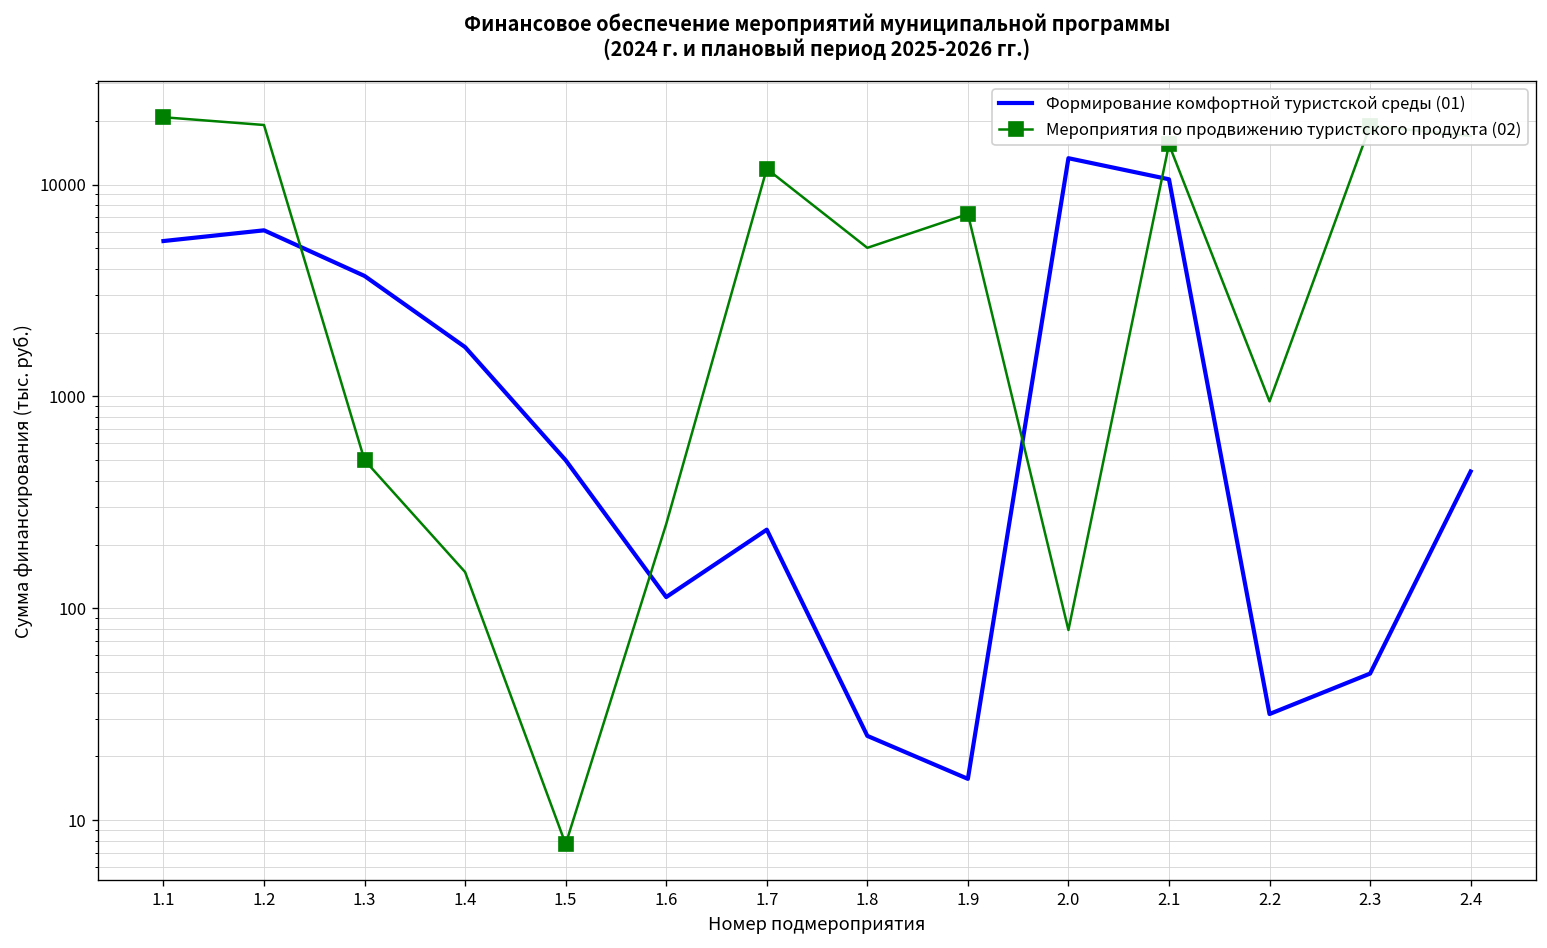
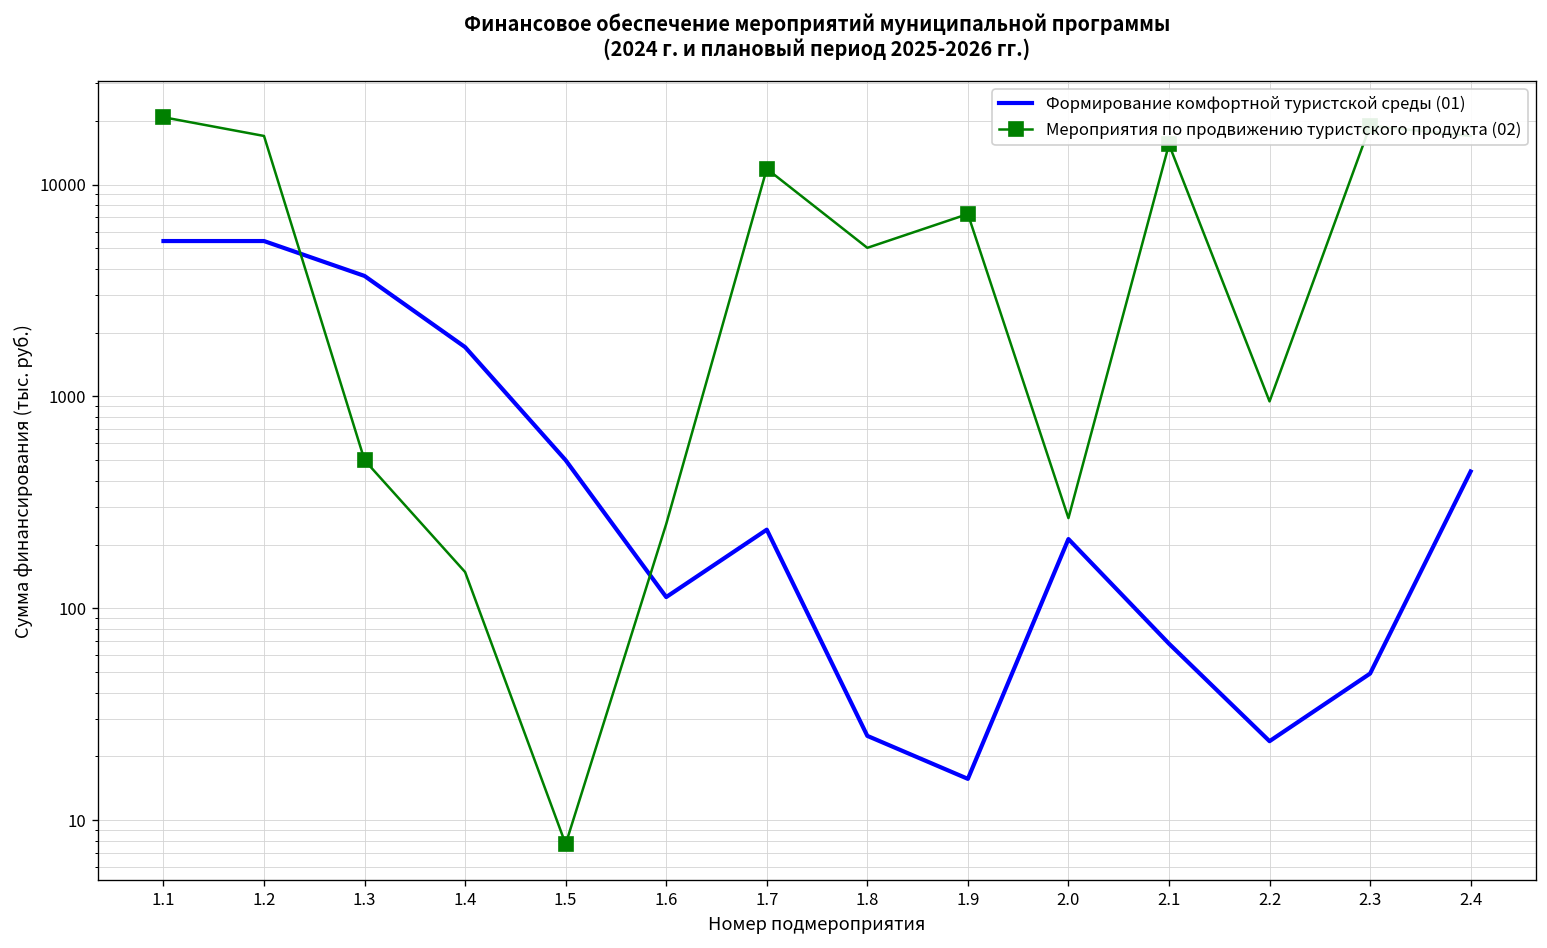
  {
    "Формирование комфортной туристской среды (01)": {
      "1.1": 5400,
-     "1.2": 6100,
+     "1.2": 5400,
      "1.3": 3700,
      "1.4": 1700,
      "1.5": 500,
      "1.6": 110,
      "1.7": 240,
      "1.8": 25,
      "1.9": 16,
-     "2.0": 13000,
-     "2.1": 11000,
-     "2.2": 32,
+     "2.0": 210,
+     "2.1": 68,
+     "2.2": 24,
      "2.3": 49,
      "2.4": 440
    },
    "Мероприятия по продвижению туристского продукта (02)": {
      "1.1": 21000,
-     "1.2": 19000,
+     "1.2": 17000,
      "1.3": 500,
      "1.4": 150,
      "1.5": 8,
      "1.6": 250,
      "1.7": 12000,
      "1.8": 5000,
      "1.9": 7300,
-     "2.0": 80,
+     "2.0": 270,
      "2.2": 900
    }
  }
